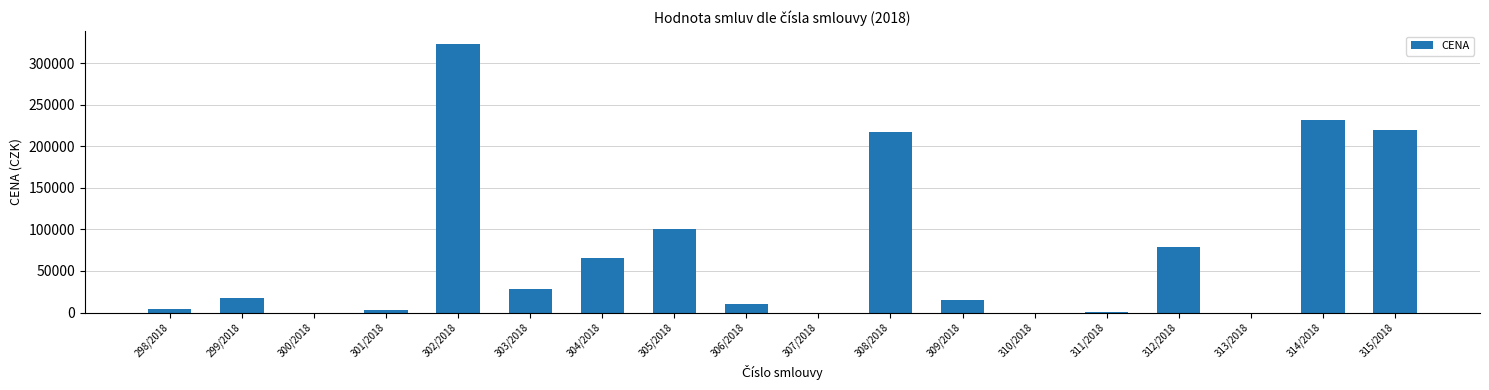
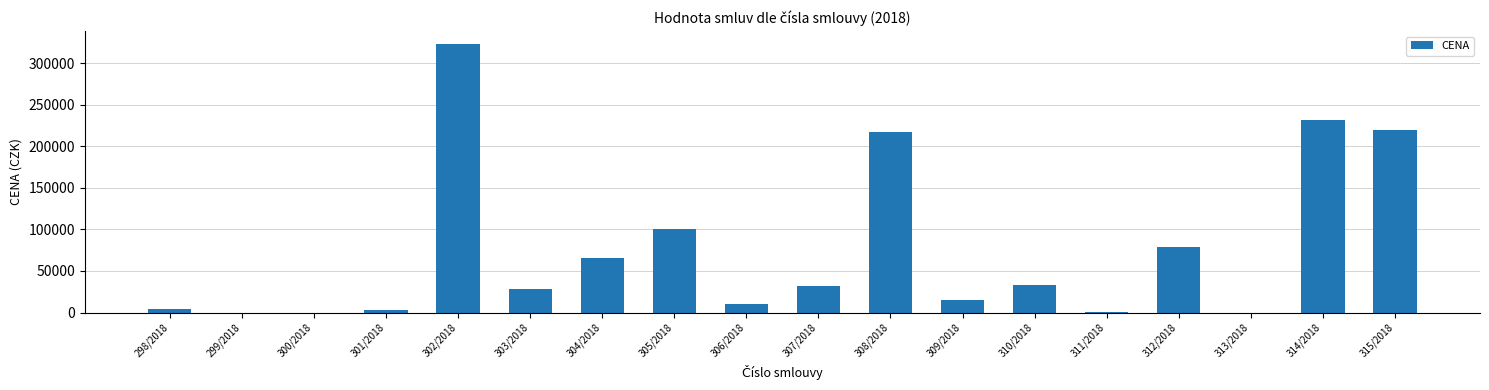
  {
    "298/2018": 0,
-   "299/2018": 20000,
+   "299/2018": 0,
    "300/2018": 0,
    "302/2018": 320000,
    "303/2018": 30000,
    "304/2018": 70000,
    "305/2018": 100000,
    "306/2018": 10000,
-   "307/2018": 0,
+   "307/2018": 30000,
    "308/2018": 220000,
    "309/2018": 20000,
-   "310/2018": 0,
+   "310/2018": 30000,
    "312/2018": 80000,
    "313/2018": 0,
    "314/2018": 230000,
    "315/2018": 220000
  }
